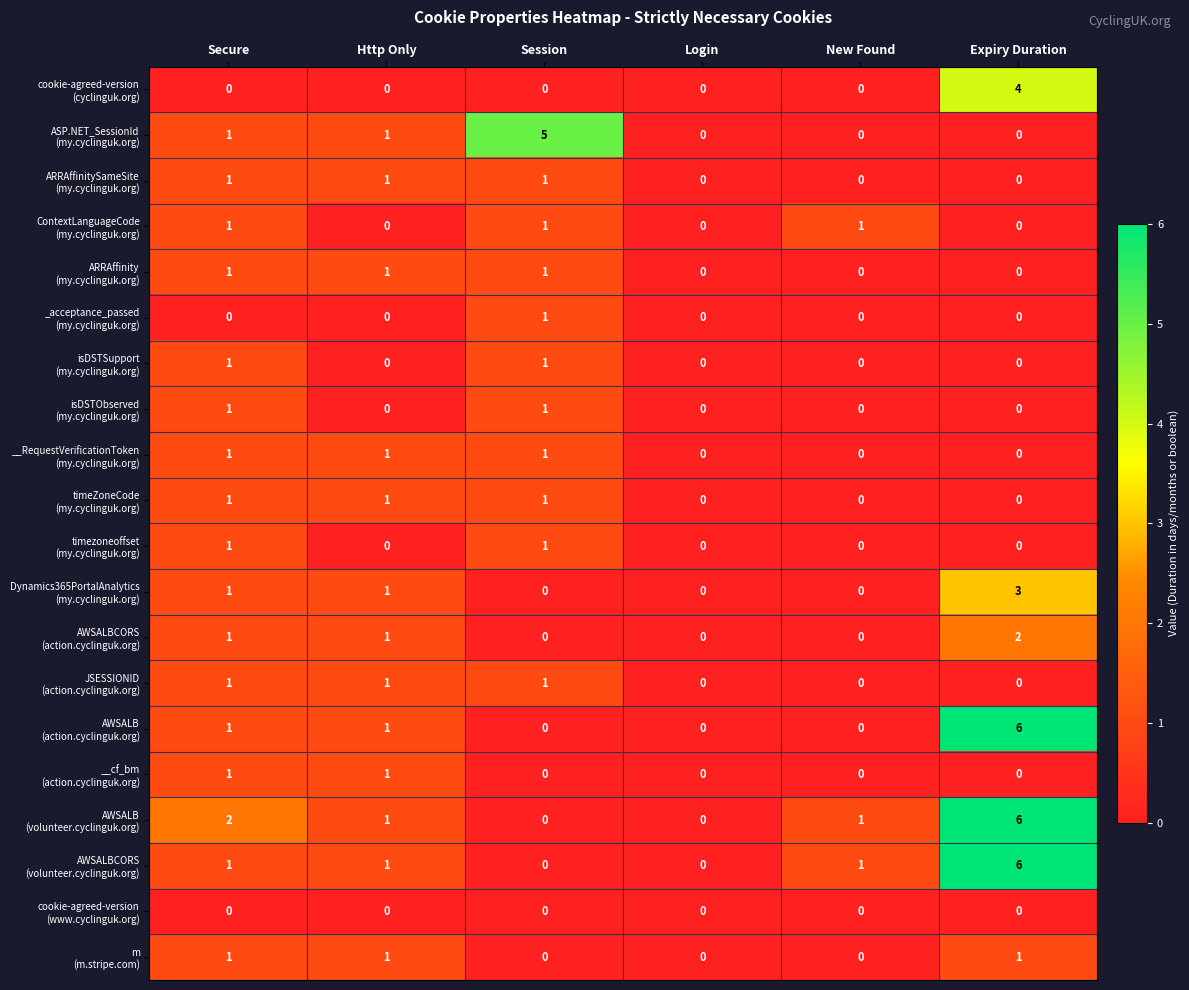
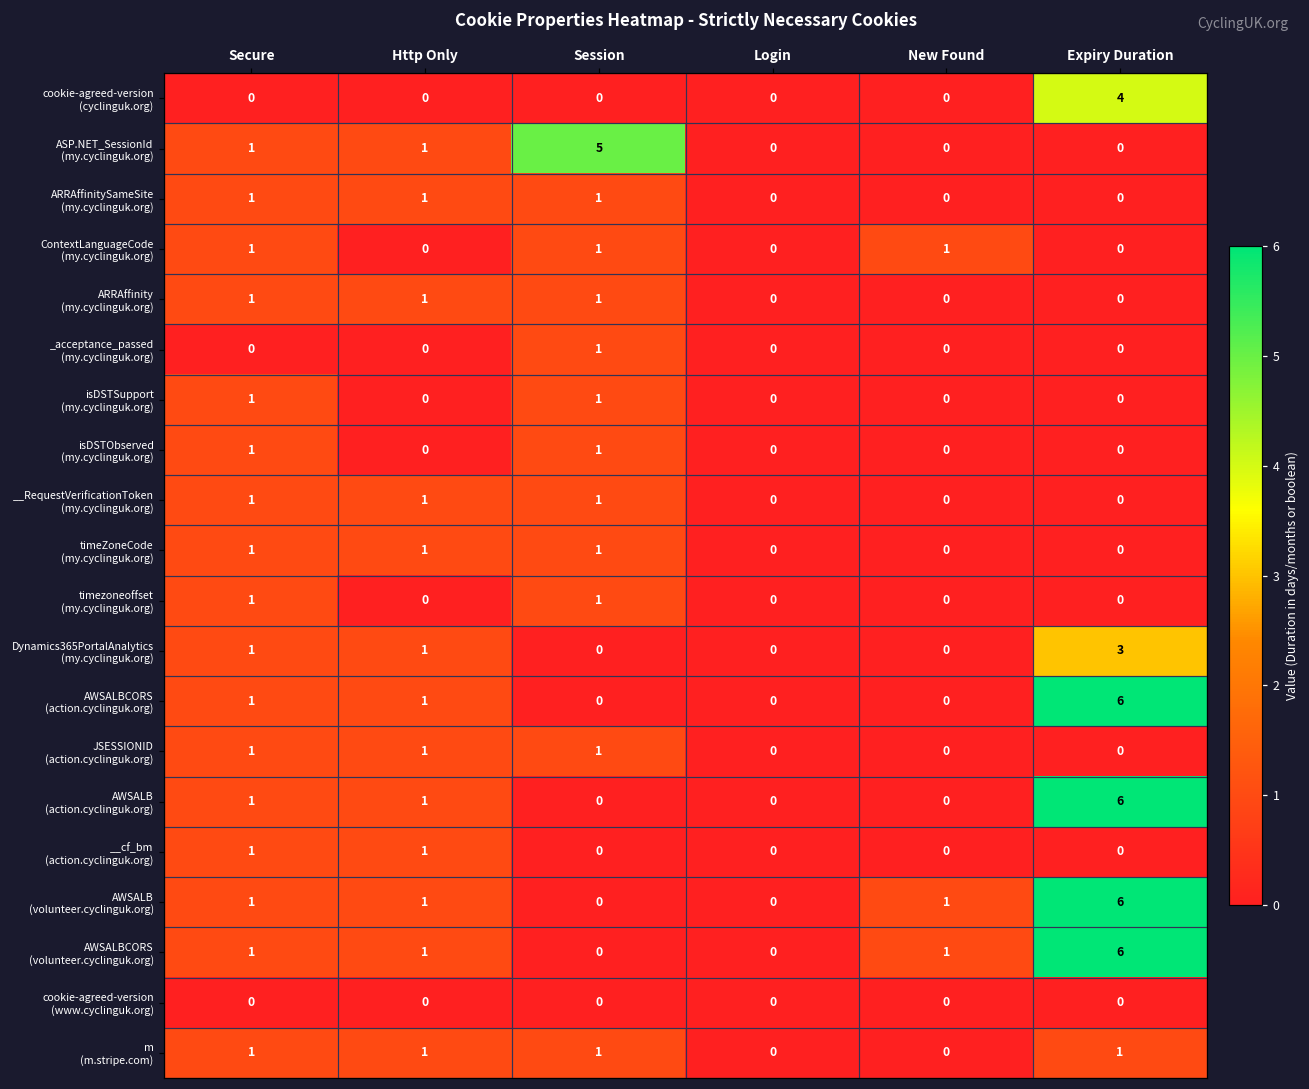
  {
    "cookie-agreed-version (cyclinguk.org)": {
      "Secure": 0,
      "Http Only": 0,
      "Session": 0,
      "Login": 0,
      "New Found": 0,
      "Expiry Duration": 4
    },
    "ASP.NET_SessionId (my.cyclinguk.org)": {
      "Secure": 1,
      "Http Only": 1,
      "Session": 5,
      "Login": 0,
      "New Found": 0,
      "Expiry Duration": 0
    },
    "ARRAffinitySameSite (my.cyclinguk.org)": {
      "Secure": 1,
      "Http Only": 1,
      "Session": 1,
      "Login": 0,
      "New Found": 0,
      "Expiry Duration": 0
    },
    "ContextLanguageCode (my.cyclinguk.org)": {
      "Secure": 1,
      "Http Only": 0,
      "Session": 1,
      "Login": 0,
      "New Found": 1,
      "Expiry Duration": 0
    },
    "ARRAffinity (my.cyclinguk.org)": {
      "Secure": 1,
      "Http Only": 1,
      "Session": 1,
      "Login": 0,
      "New Found": 0,
      "Expiry Duration": 0
    },
    "_acceptance_passed (my.cyclinguk.org)": {
      "Secure": 0,
      "Http Only": 0,
      "Session": 1,
      "Login": 0,
      "New Found": 0,
      "Expiry Duration": 0
    },
    "isDSTSupport (my.cyclinguk.org)": {
      "Secure": 1,
      "Http Only": 0,
      "Session": 1,
      "Login": 0,
      "New Found": 0,
      "Expiry Duration": 0
    },
    "isDSTObserved (my.cyclinguk.org)": {
      "Secure": 1,
      "Http Only": 0,
      "Session": 1,
      "Login": 0,
      "New Found": 0,
      "Expiry Duration": 0
    },
    "__RequestVerificationToken (my.cyclinguk.org)": {
      "Secure": 1,
      "Http Only": 1,
      "Session": 1,
      "Login": 0,
      "New Found": 0,
      "Expiry Duration": 0
    },
    "timeZoneCode (my.cyclinguk.org)": {
      "Secure": 1,
      "Http Only": 1,
      "Session": 1,
      "Login": 0,
      "New Found": 0,
      "Expiry Duration": 0
    },
    "timezoneoffset (my.cyclinguk.org)": {
      "Secure": 1,
      "Http Only": 0,
      "Session": 1,
      "Login": 0,
      "New Found": 0,
      "Expiry Duration": 0
    },
    "Dynamics365PortalAnalytics (my.cyclinguk.org)": {
      "Secure": 1,
      "Http Only": 1,
      "Session": 0,
      "Login": 0,
      "New Found": 0,
      "Expiry Duration": 3
    },
    "AWSALBCORS (action.cyclinguk.org)": {
      "Secure": 1,
      "Http Only": 1,
      "Session": 0,
      "Login": 0,
      "New Found": 0,
-     "Expiry Duration": 2
+     "Expiry Duration": 6
    },
    "JSESSIONID (action.cyclinguk.org)": {
      "Secure": 1,
      "Http Only": 1,
      "Session": 1,
      "Login": 0,
      "New Found": 0,
      "Expiry Duration": 0
    },
    "AWSALB (action.cyclinguk.org)": {
      "Secure": 1,
      "Http Only": 1,
      "Session": 0,
      "Login": 0,
      "New Found": 0,
      "Expiry Duration": 6
    },
    "__cf_bm (action.cyclinguk.org)": {
      "Secure": 1,
      "Http Only": 1,
      "Session": 0,
      "Login": 0,
      "New Found": 0,
      "Expiry Duration": 0
    },
    "AWSALB (volunteer.cyclinguk.org)": {
-     "Secure": 2,
+     "Secure": 1,
      "Http Only": 1,
      "Session": 0,
      "Login": 0,
      "New Found": 1,
      "Expiry Duration": 6
    },
    "AWSALBCORS (volunteer.cyclinguk.org)": {
      "Secure": 1,
      "Http Only": 1,
      "Session": 0,
      "Login": 0,
      "New Found": 1,
      "Expiry Duration": 6
    },
    "cookie-agreed-version (www.cyclinguk.org)": {
      "Secure": 0,
      "Http Only": 0,
      "Session": 0,
      "Login": 0,
      "New Found": 0,
      "Expiry Duration": 0
    },
    "m (m.stripe.com)": {
      "Secure": 1,
      "Http Only": 1,
-     "Session": 0,
+     "Session": 1,
      "Login": 0,
      "New Found": 0,
      "Expiry Duration": 1
    }
  }
